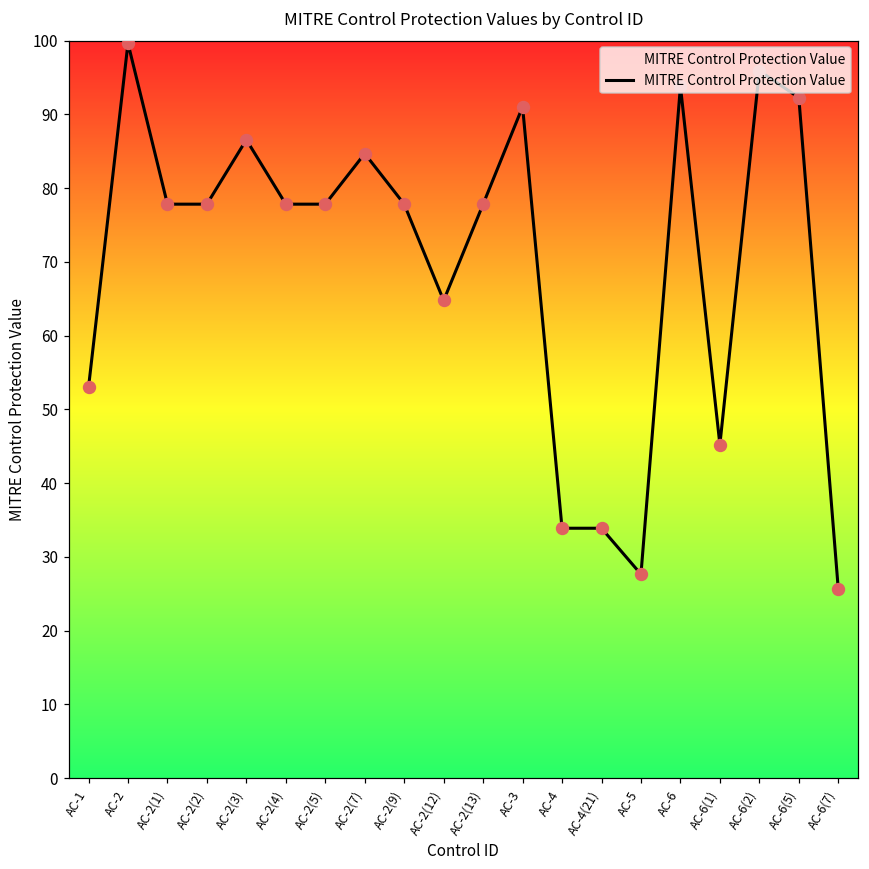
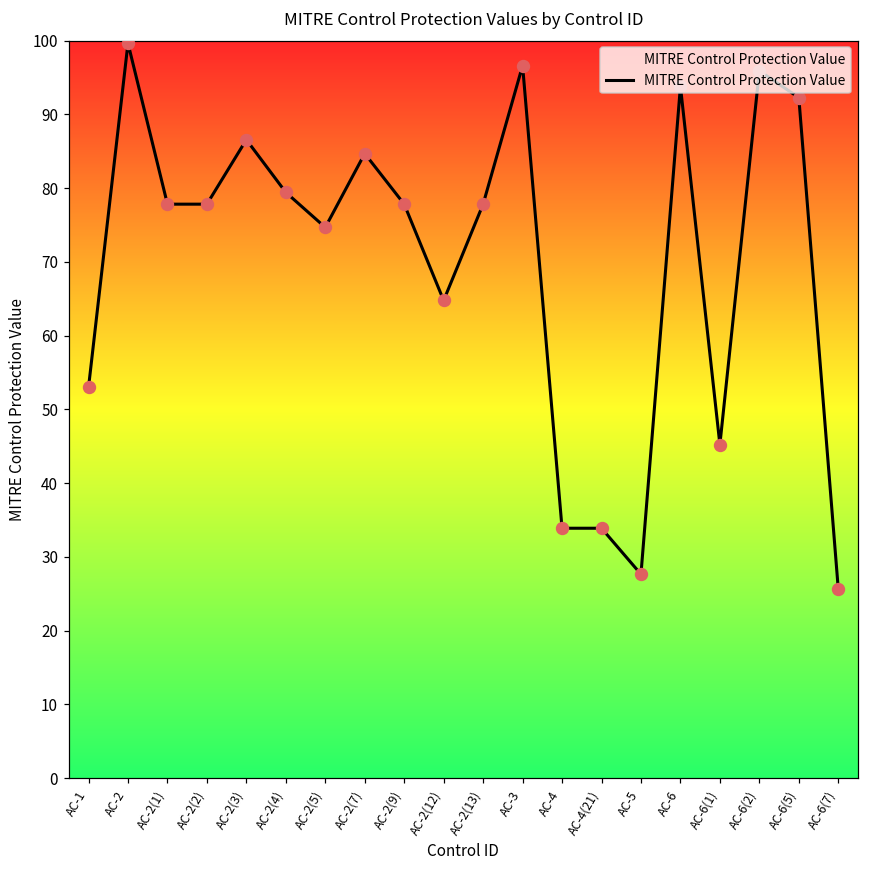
  {
    "AC-1": 53,
    "AC-2": 100,
    "AC-2(1)": 78,
    "AC-2(2)": 78,
    "AC-2(3)": 87,
-   "AC-2(4)": 78,
-   "AC-2(5)": 78,
+   "AC-2(4)": 79,
+   "AC-2(5)": 75,
    "AC-2(7)": 85,
    "AC-2(9)": 78,
    "AC-2(12)": 65,
    "AC-2(13)": 78,
-   "AC-3": 91,
+   "AC-3": 97,
    "AC-4": 34,
    "AC-4(21)": 34,
    "AC-5": 28,
    "AC-6(1)": 45,
    "AC-6(5)": 92,
    "AC-6(7)": 26
  }
